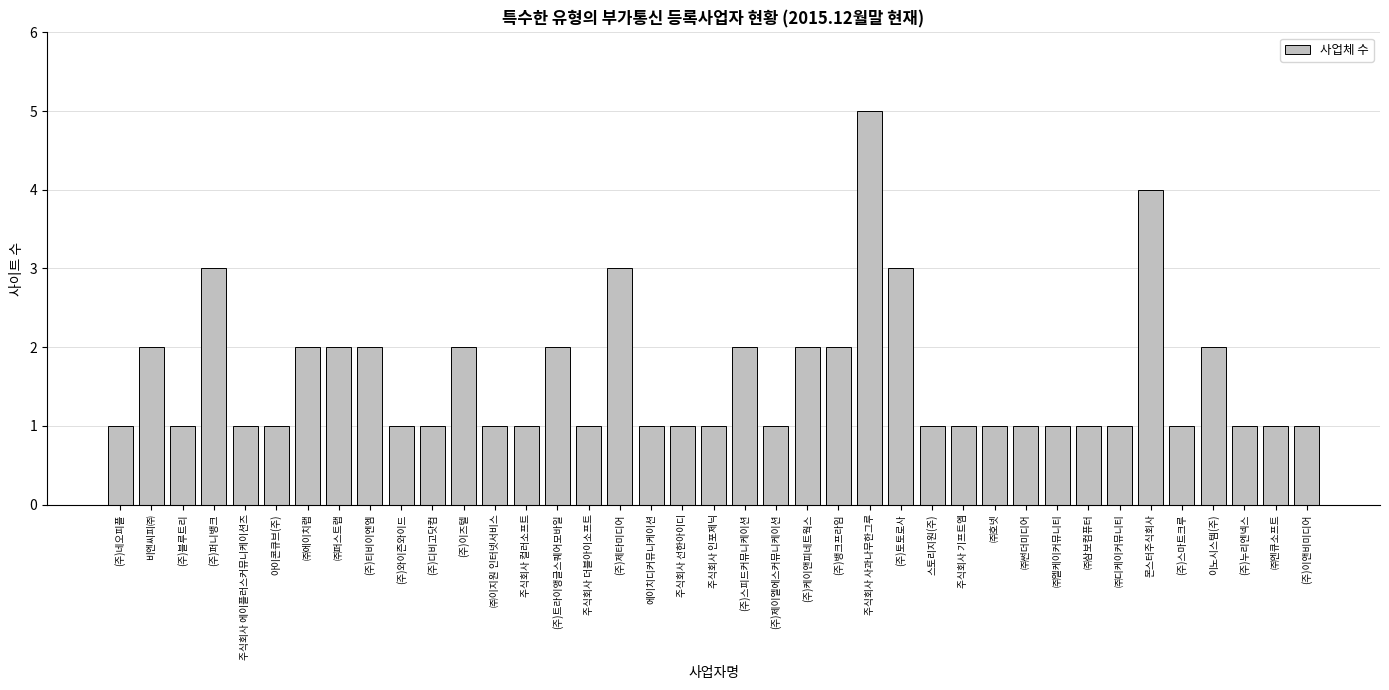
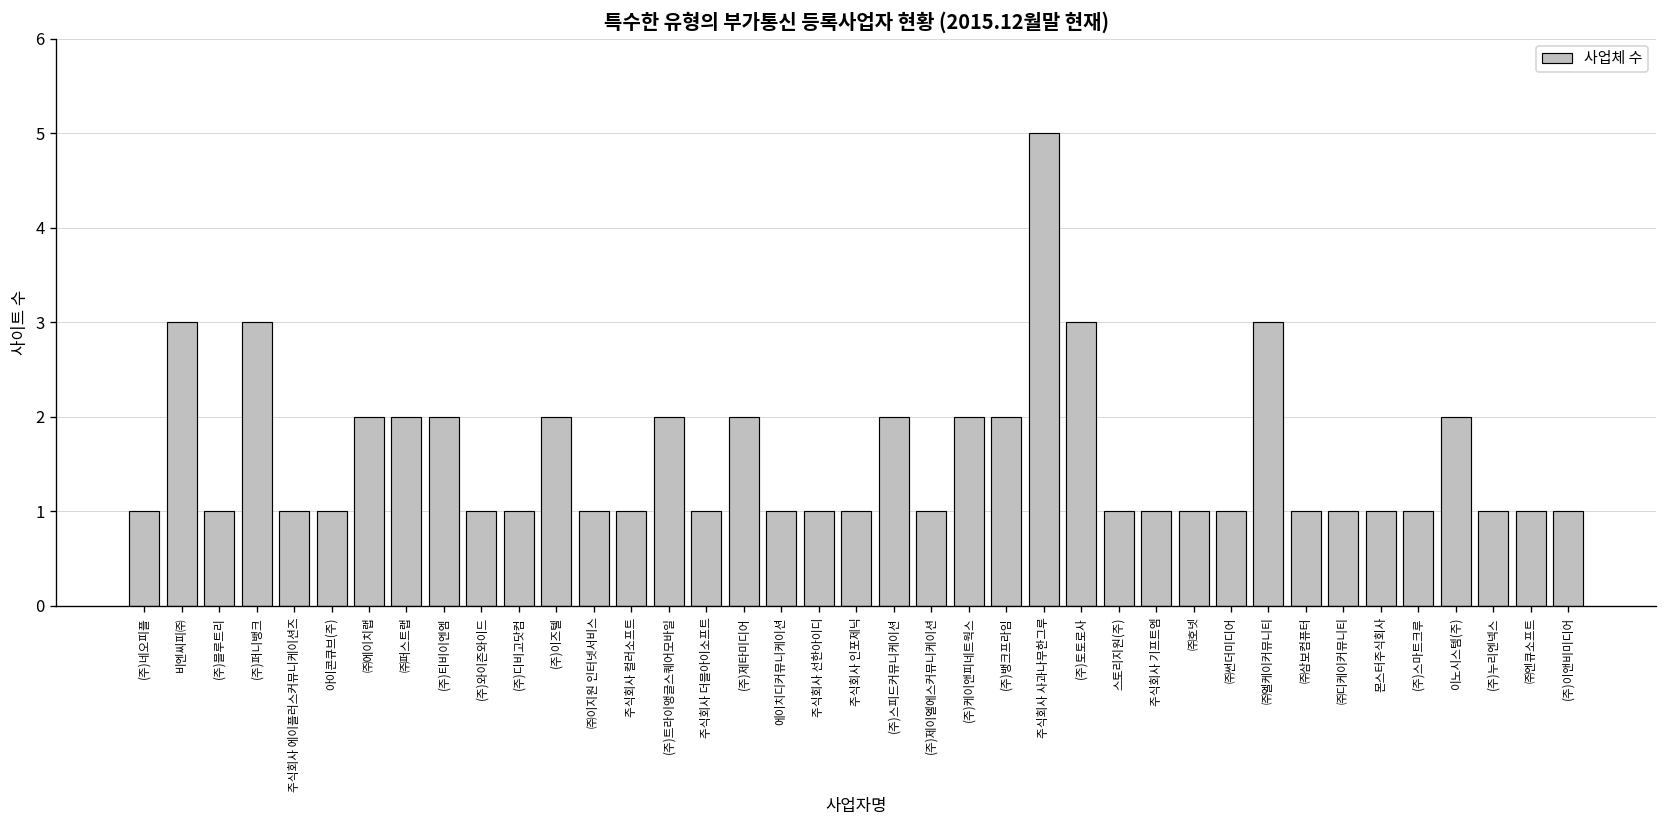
  {
    "(주)네오피플": 1,
-   "비엔씨피㈜": 2,
+   "비엔씨피㈜": 3,
    "(주)블루트리": 1,
    "(주)퍼니뱅크": 3,
    "주식회사 에이플러스커뮤니케이션즈": 1,
    "아이콘큐브(주)": 1,
    "㈜에이치랩": 2,
    "㈜퍼스트랩": 2,
    "(주)티비이엔엠": 2,
    "(주)와이즌와이드": 1,
    "(주)디비고닷컴": 1,
    "(주)이즈텔": 2,
    "㈜이지원 인터넷서비스": 1,
    "주식회사 컬러소프트": 1,
    "(주)트라이앵글스퀘어모바일": 2,
    "주식회사 더블아이소프트": 1,
-   "(주)제타미디어": 3,
+   "(주)제타미디어": 2,
    "에이치디커뮤니케이션": 1,
    "주식회사 선한아이디": 1,
    "주식회사 인포제닉": 1,
    "(주)스피드커뮤니케이션": 2,
    "(주)제이엘에스커뮤니케이션": 1,
    "(주)케이앤피네트웍스": 2,
    "(주)뱅크프라임": 2,
    "주식회사 사과나무한그루": 5,
    "(주)토토로사": 3,
    "스토리지원(주)": 1,
    "주식회사 기프트엠": 1,
    "㈜호넷": 1,
    "㈜썬더미디어": 1,
-   "㈜엘케이커뮤니티": 1,
+   "㈜엘케이커뮤니티": 3,
    "㈜삼보컴퓨터": 1,
    "㈜디케이커뮤니티": 1,
-   "몬스터주식회사": 4,
+   "몬스터주식회사": 1,
    "(주)스마트크루": 1,
    "이노시스템(주)": 2,
    "(주)누리엔넥스": 1,
    "㈜엔큐소프트": 1,
    "(주)이앤비미디어": 1
  }
